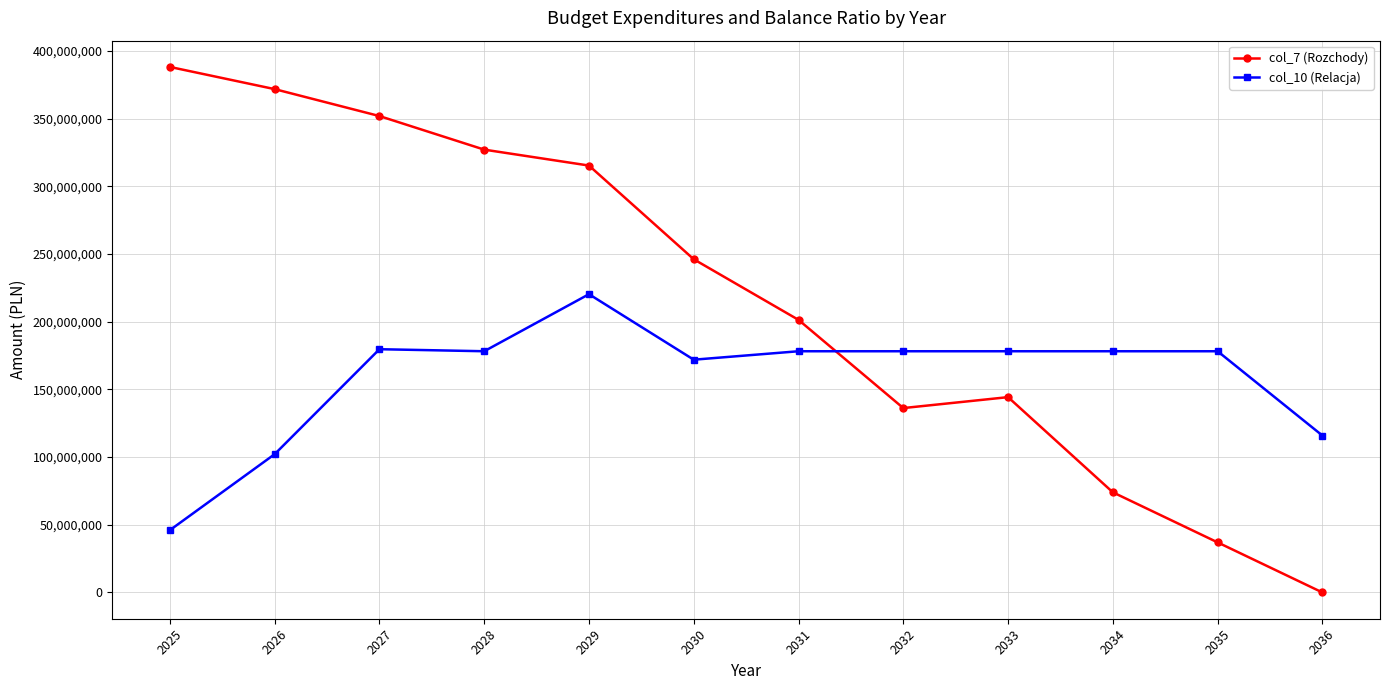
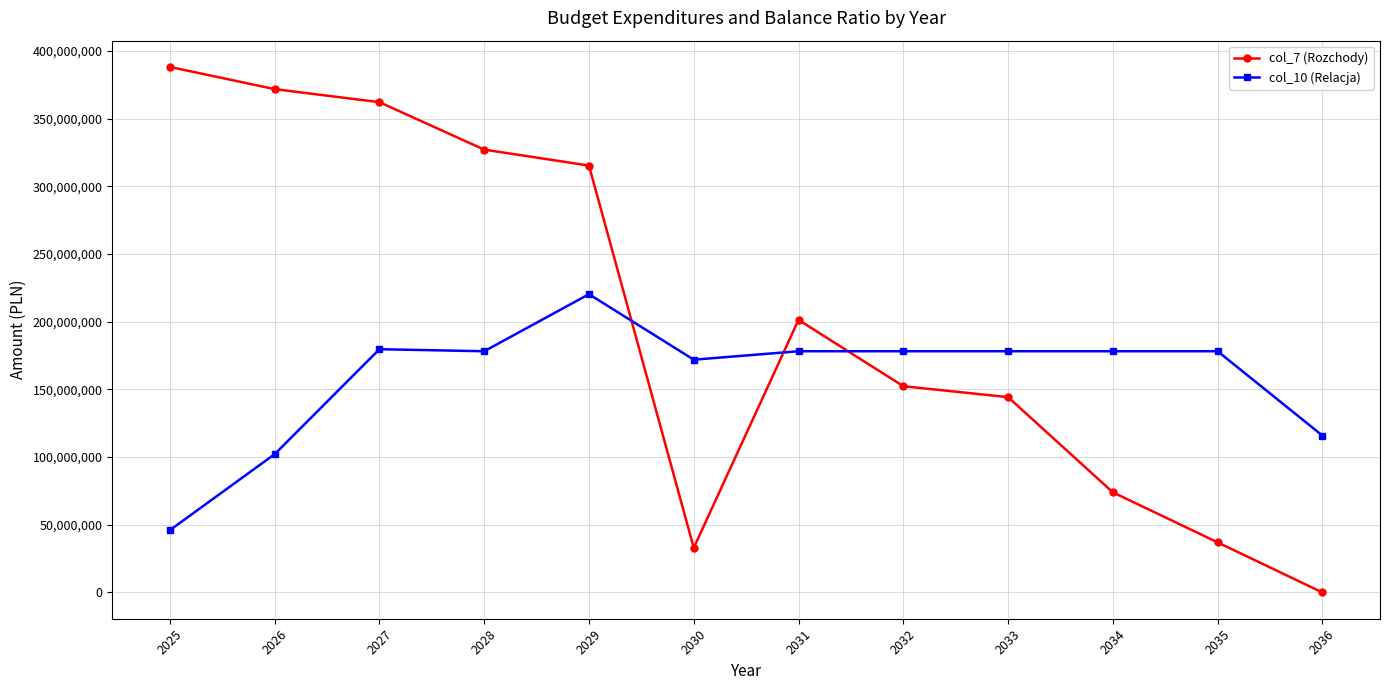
  {
    "col_7 (Rozchody)": {
      "2025": "388,000,000",
      "2026": "372,000,000",
-     "2027": "352,000,000",
+     "2027": "362,000,000",
      "2028": "327,000,000",
      "2029": "315,000,000",
-     "2030": "246,000,000",
+     "2030": "33,000,000",
      "2031": "201,000,000",
-     "2032": "136,000,000",
+     "2032": "152,000,000",
      "2033": "144,000,000",
      "2034": "74,000,000",
      "2035": "37,000,000",
      "2036": "0"
    },
    "col_10 (Relacja)": {
      "2025": "46,000,000",
      "2026": "102,000,000",
      "2027": "180,000,000",
      "2028": "178,000,000",
      "2029": "220,000,000",
      "2030": "172,000,000",
      "2031": "178,000,000",
      "2032": "178,000,000",
      "2033": "178,000,000",
      "2034": "178,000,000",
      "2035": "178,000,000",
      "2036": "116,000,000"
    }
  }
